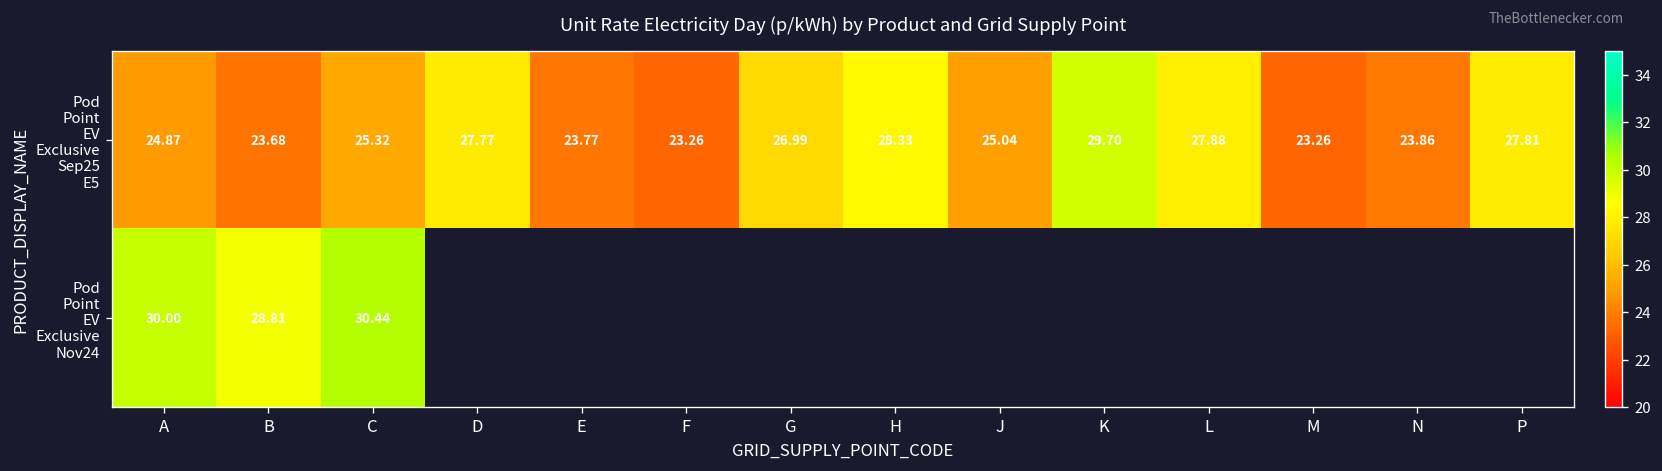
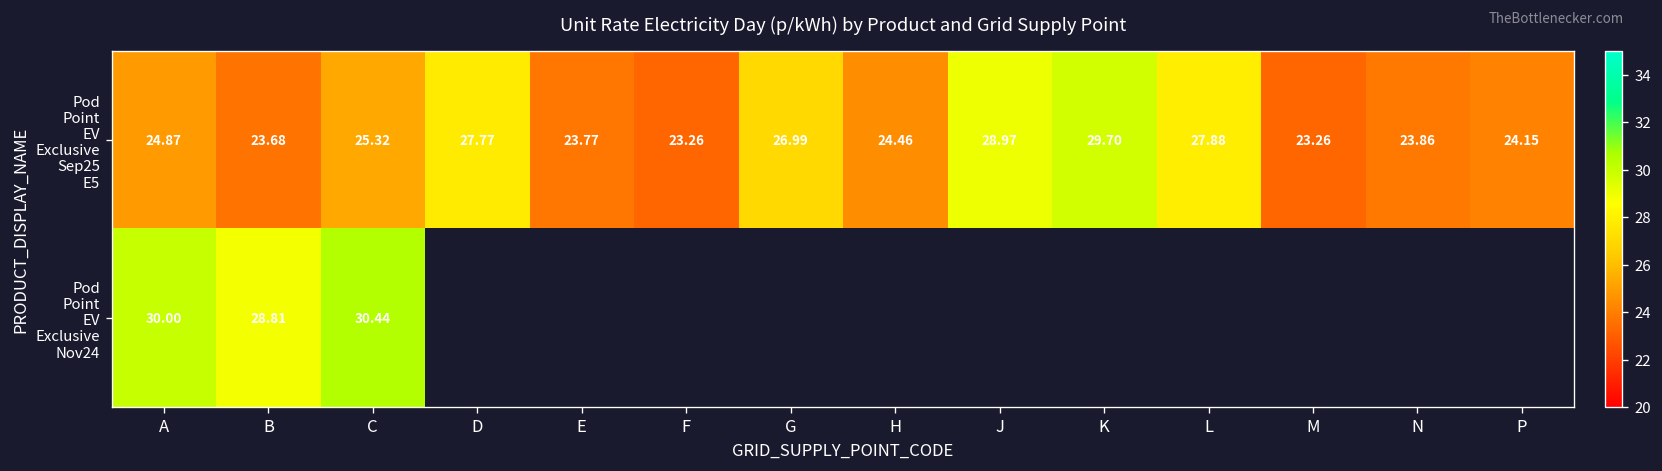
  {
    "Pod Point EV Exclusive Sep25 E5": {
      "A": 24.87,
      "B": 23.68,
      "C": 25.32,
      "D": 27.77,
      "E": 23.77,
      "F": 23.26,
      "G": 26.99,
-     "H": 28.33,
-     "J": 25.04,
+     "H": 24.46,
+     "J": 28.97,
      "K": 29.70,
      "L": 27.88,
      "M": 23.26,
      "N": 23.86,
-     "P": 27.81
+     "P": 24.15
    },
    "Pod Point EV Exclusive Nov24": {
      "A": 30.00,
      "B": 28.81,
      "C": 30.44
    }
  }
